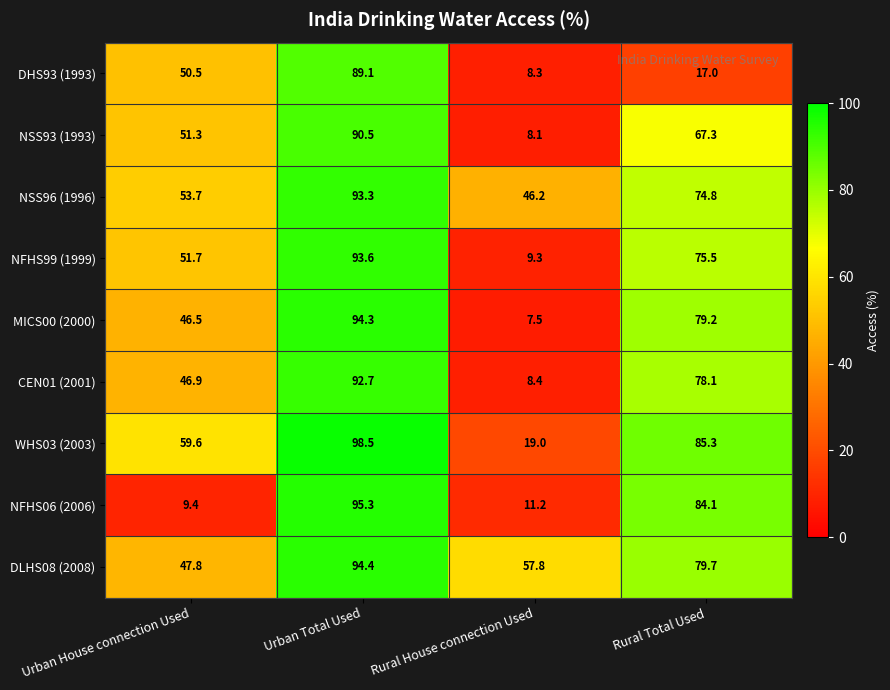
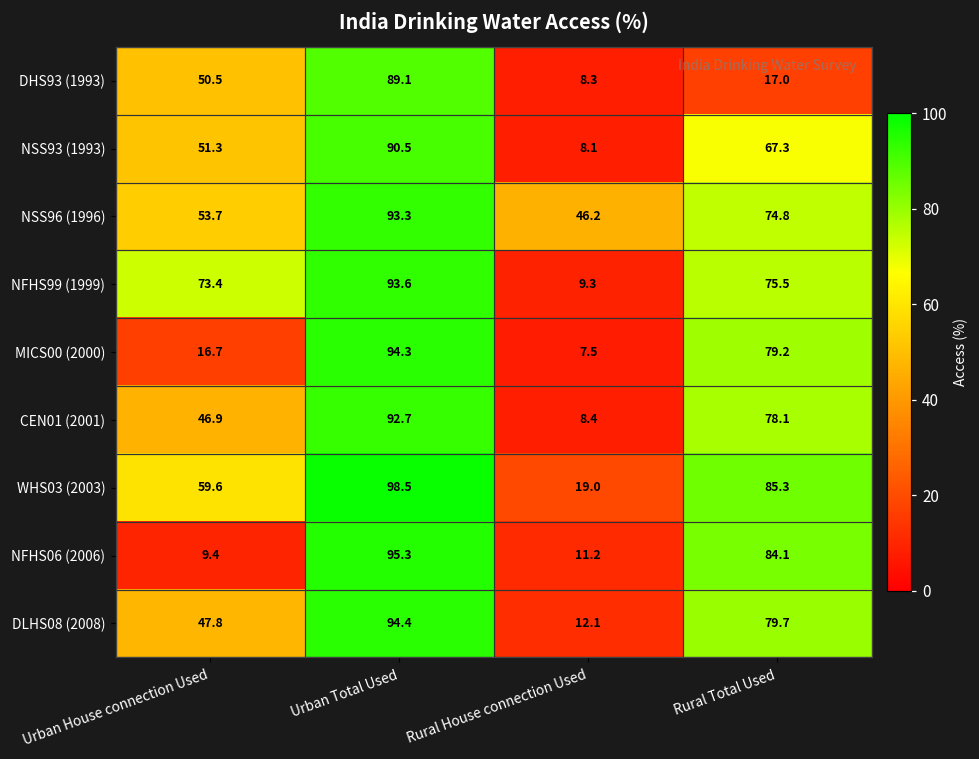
  {
    "DHS93 (1993)": {
      "Urban House connection Used": 50.5,
      "Urban Total Used": 89.1,
      "Rural House connection Used": 8.3
    },
    "NSS93 (1993)": {
      "Urban House connection Used": 51.3,
      "Urban Total Used": 90.5,
      "Rural House connection Used": 8.1,
      "Rural Total Used": 67.3
    },
    "NSS96 (1996)": {
      "Urban House connection Used": 53.7,
      "Urban Total Used": 93.3,
      "Rural House connection Used": 46.2,
      "Rural Total Used": 74.8
    },
    "NFHS99 (1999)": {
-     "Urban House connection Used": 51.7,
+     "Urban House connection Used": 73.4,
      "Urban Total Used": 93.6,
      "Rural House connection Used": 9.3,
      "Rural Total Used": 75.5
    },
    "MICS00 (2000)": {
-     "Urban House connection Used": 46.5,
+     "Urban House connection Used": 16.7,
      "Urban Total Used": 94.3,
      "Rural House connection Used": 7.5,
      "Rural Total Used": 79.2
    },
    "CEN01 (2001)": {
      "Urban House connection Used": 46.9,
      "Urban Total Used": 92.7,
      "Rural House connection Used": 8.4,
      "Rural Total Used": 78.1
    },
    "WHS03 (2003)": {
      "Urban House connection Used": 59.6,
      "Urban Total Used": 98.5,
      "Rural House connection Used": 19.0,
      "Rural Total Used": 85.3
    },
    "NFHS06 (2006)": {
      "Urban House connection Used": 9.4,
      "Urban Total Used": 95.3,
      "Rural House connection Used": 11.2,
      "Rural Total Used": 84.1
    },
    "DLHS08 (2008)": {
      "Urban House connection Used": 47.8,
      "Urban Total Used": 94.4,
-     "Rural House connection Used": 57.8,
+     "Rural House connection Used": 12.1,
      "Rural Total Used": 79.7
    }
  }
